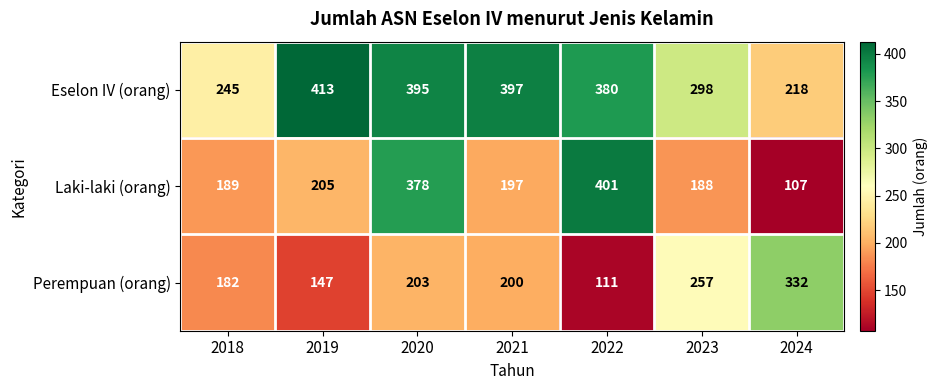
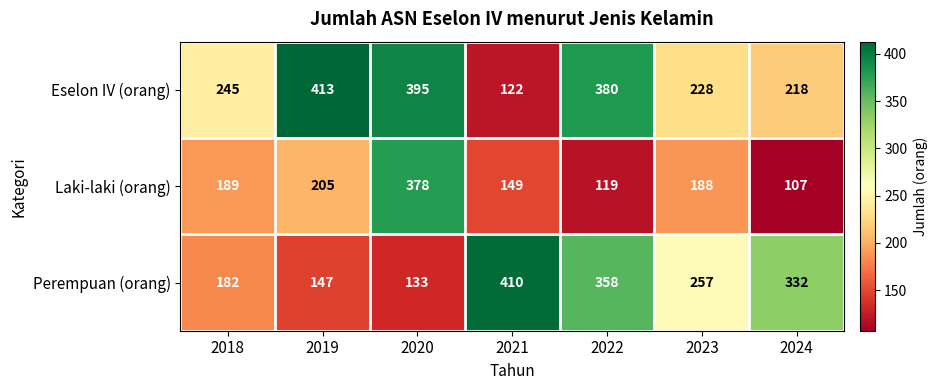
  {
    "Eselon IV (orang)": {
      "2018": 245,
      "2019": 413,
      "2020": 395,
-     "2021": 397,
+     "2021": 122,
      "2022": 380,
-     "2023": 298,
+     "2023": 228,
      "2024": 218
    },
    "Laki-laki (orang)": {
      "2018": 189,
      "2019": 205,
      "2020": 378,
-     "2021": 197,
-     "2022": 401,
+     "2021": 149,
+     "2022": 119,
      "2023": 188,
      "2024": 107
    },
    "Perempuan (orang)": {
      "2018": 182,
      "2019": 147,
-     "2020": 203,
-     "2021": 200,
-     "2022": 111,
+     "2020": 133,
+     "2021": 410,
+     "2022": 358,
      "2023": 257,
      "2024": 332
    }
  }
